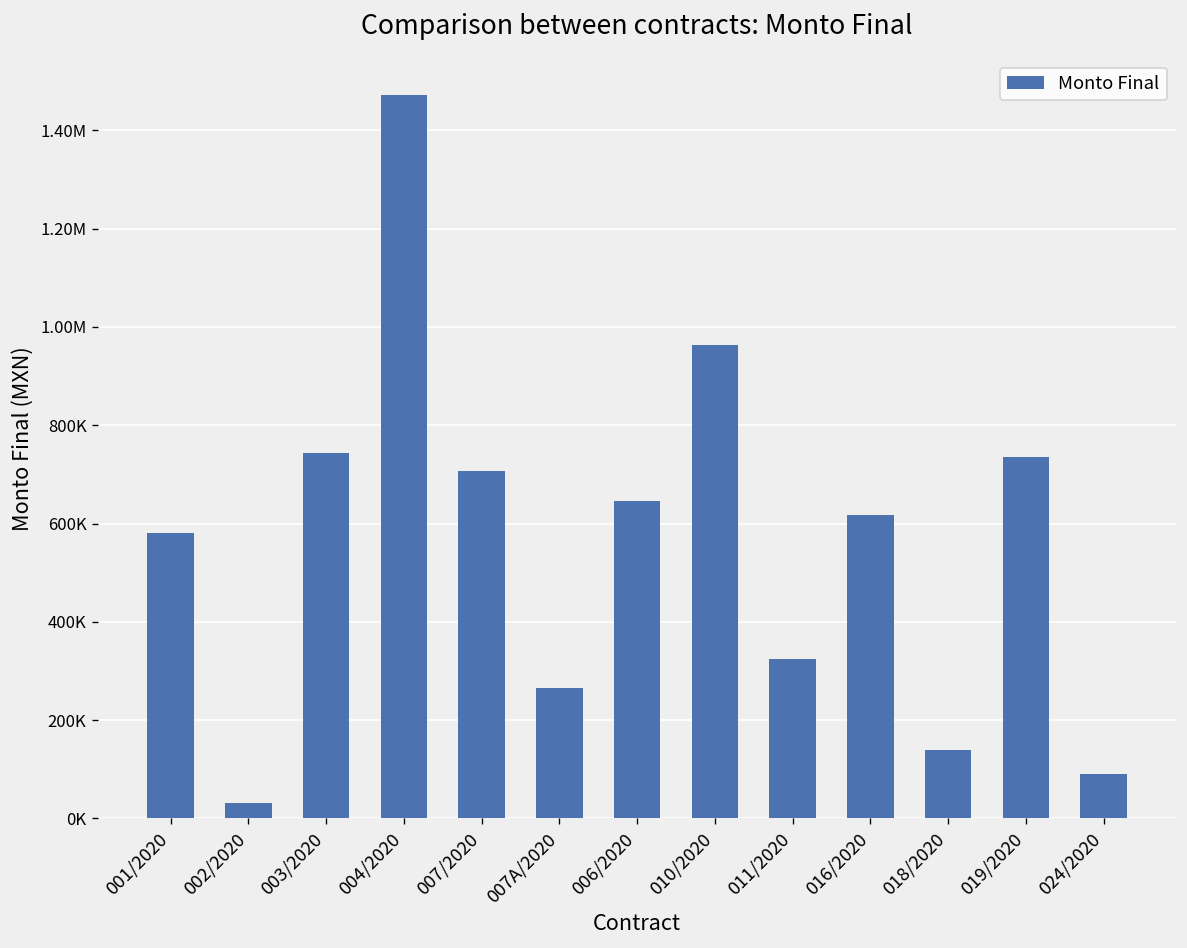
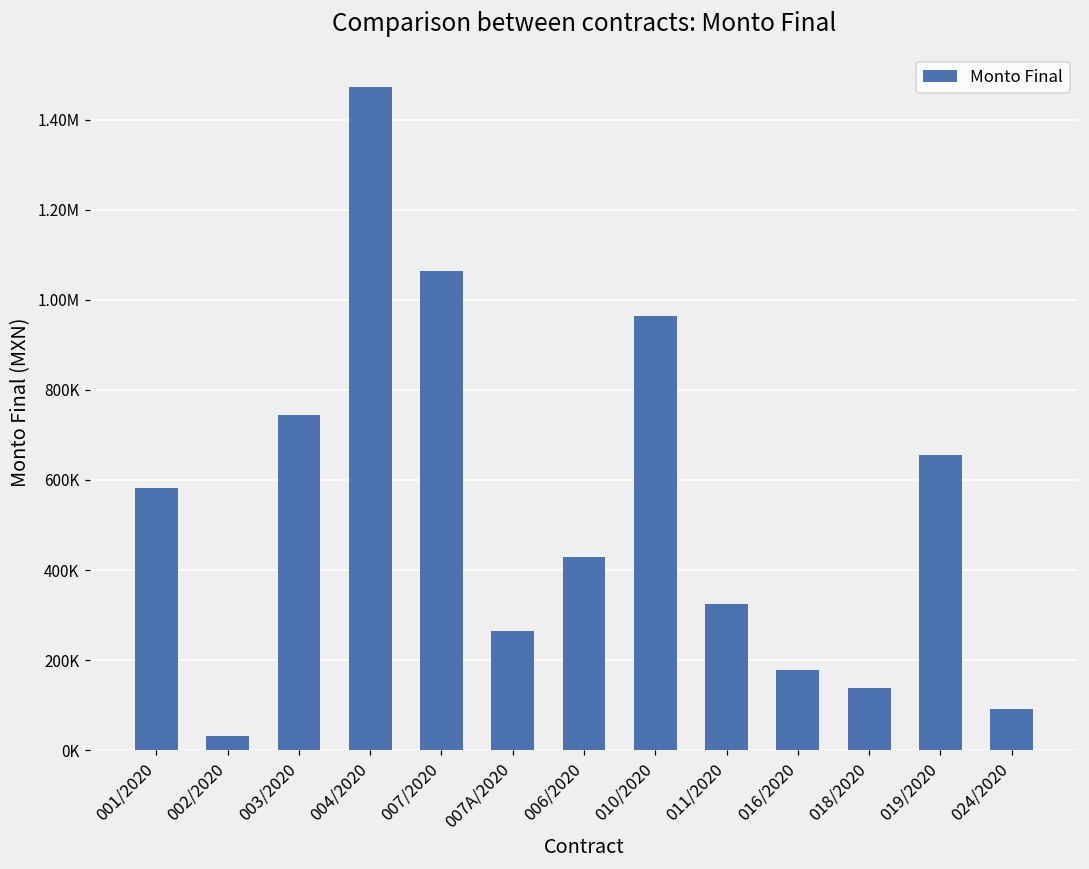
  {
    "001/2020": 580000,
    "002/2020": 30000,
    "003/2020": 740000,
    "004/2020": 1470000,
-   "007/2020": 710000,
+   "007/2020": 1060000,
    "007A/2020": 270000,
-   "006/2020": 650000,
+   "006/2020": 430000,
    "010/2020": 960000,
    "011/2020": 320000,
-   "016/2020": 620000,
+   "016/2020": 180000,
    "018/2020": 140000,
-   "019/2020": 740000,
+   "019/2020": 660000,
    "024/2020": 90000
  }
